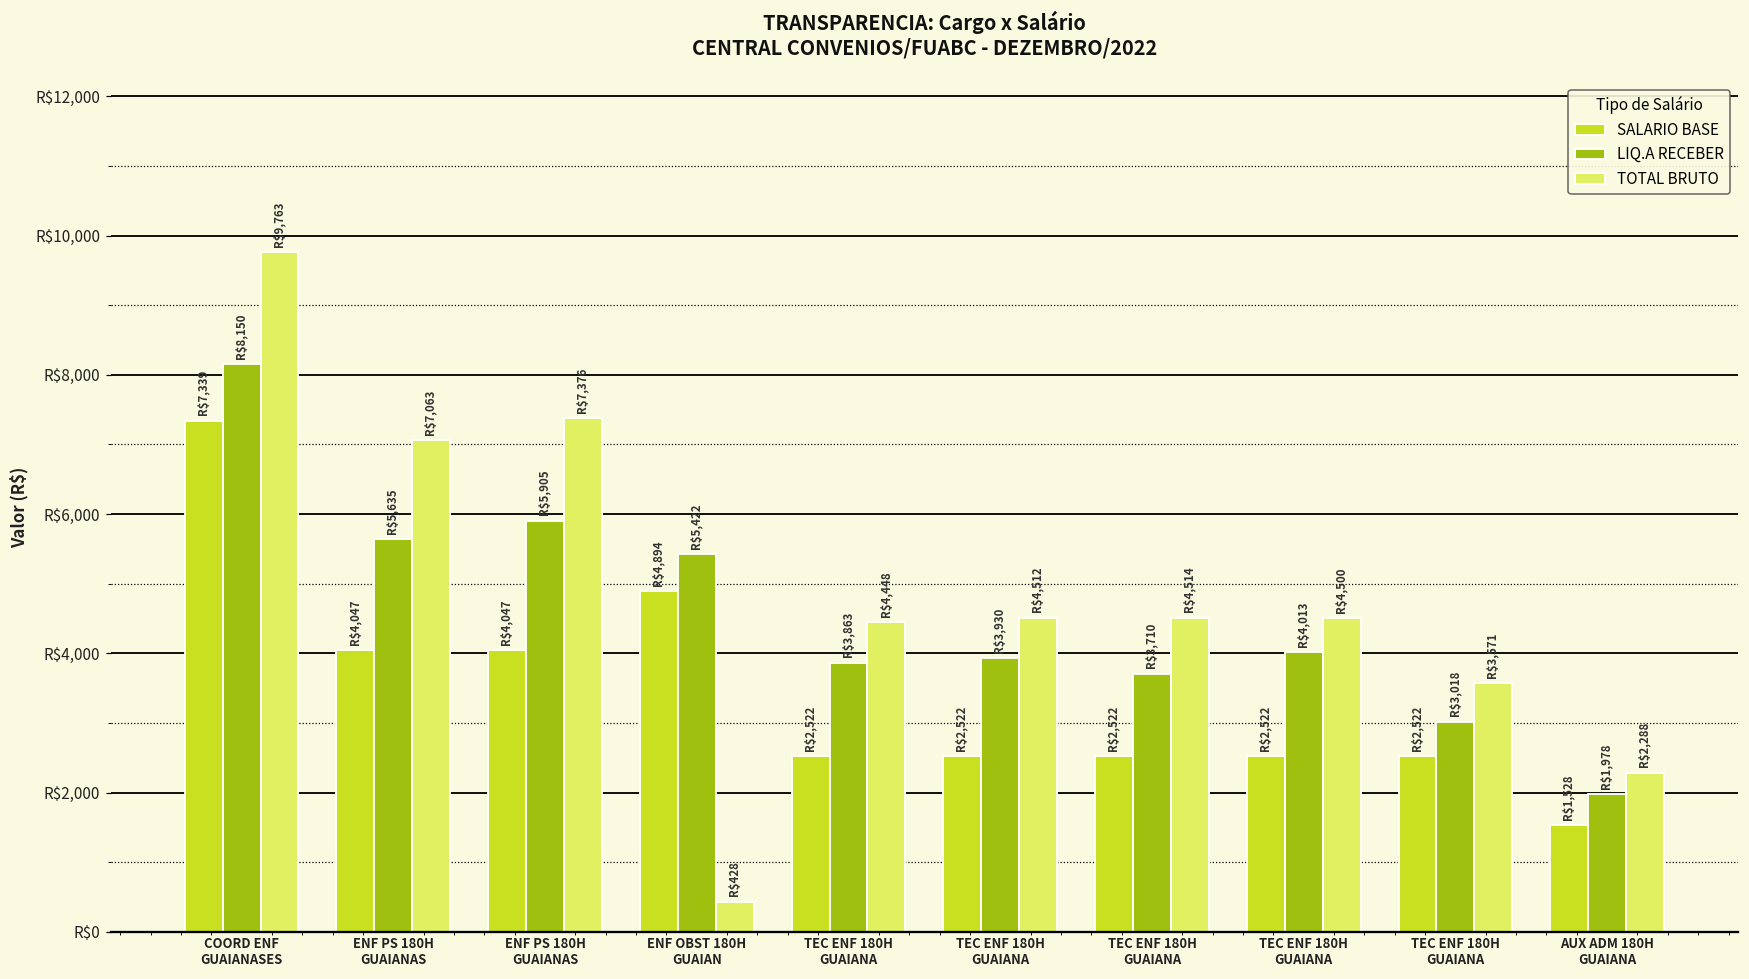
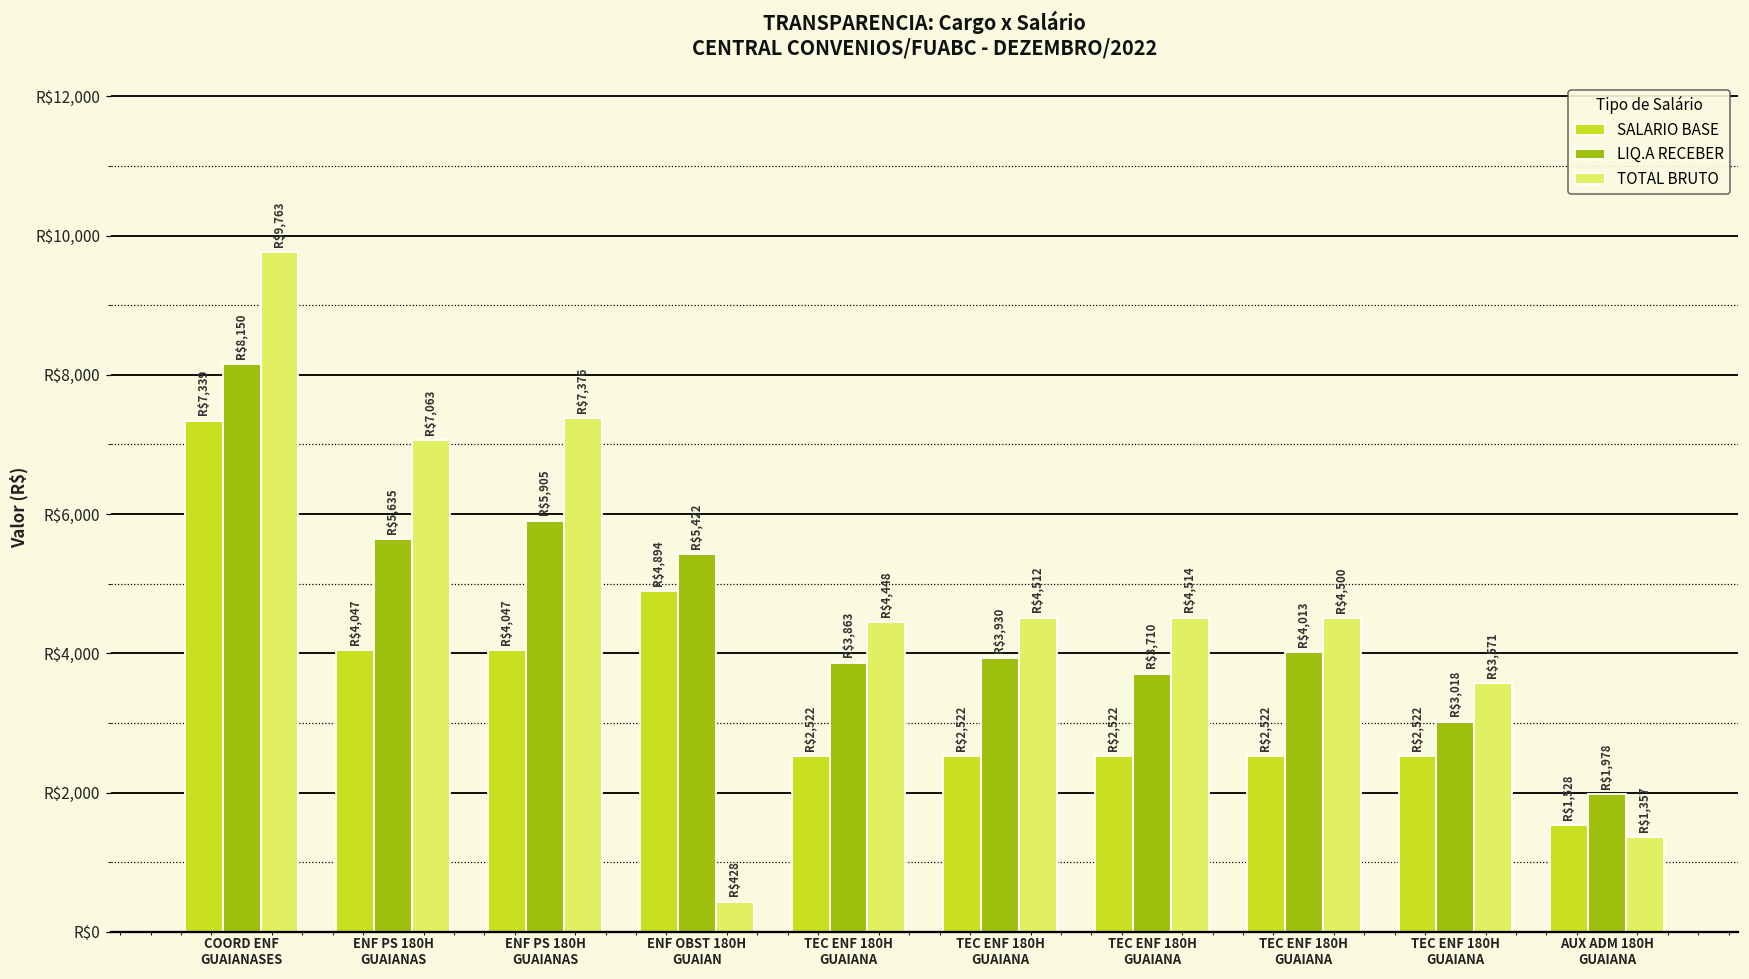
  {
    "TOTAL BRUTO": {
      "COORD ENF GUAIANASES": "$9,763",
      "ENF OBST 180H GUAIAN": "$428",
-     "AUX ADM 180H GUAIANA": "$2,288"
+     "AUX ADM 180H GUAIANA": "$1,357"
    }
  }
